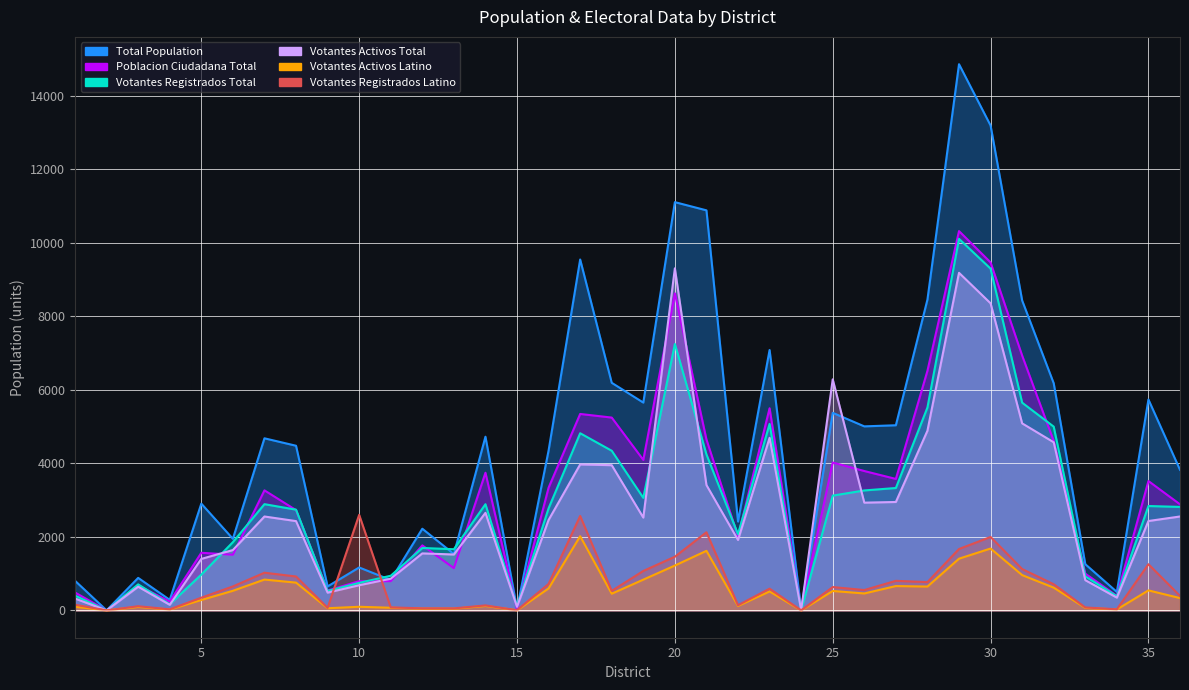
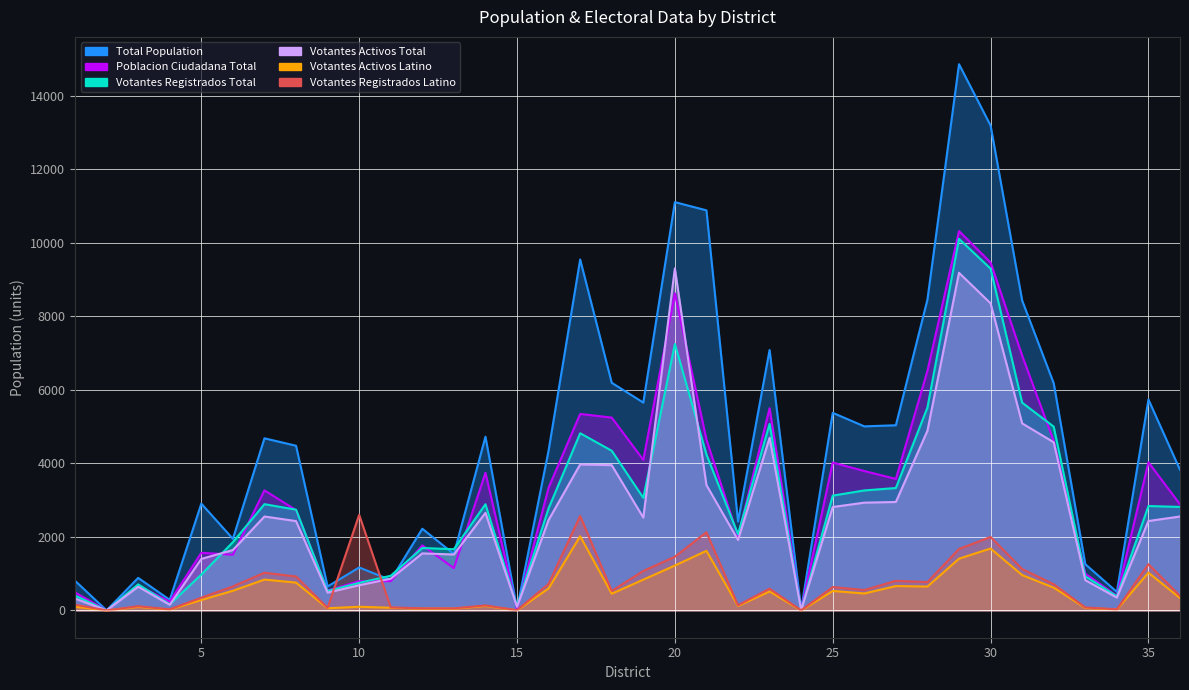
  {
    "Poblacion Ciudadana Total": {
      "5": 1600,
      "20": 8600,
      "25": 4000,
      "30": 9500,
-     "35": 3500
+     "35": 4000
    },
    "Votantes Activos Total": {
      "5": 1400,
      "20": 9300,
-     "25": 6300,
+     "25": 2800,
      "30": 8400,
      "35": 2400
    },
    "Votantes Activos Latino": {
      "10": 100,
      "20": 1200,
      "25": 500,
      "30": 1700,
-     "35": 500
+     "35": 1000
    },
    "Votantes Registrados Latino": {
      "10": 2600,
      "20": 1500,
      "25": 600,
      "30": 2000,
      "35": 1300
    }
  }
